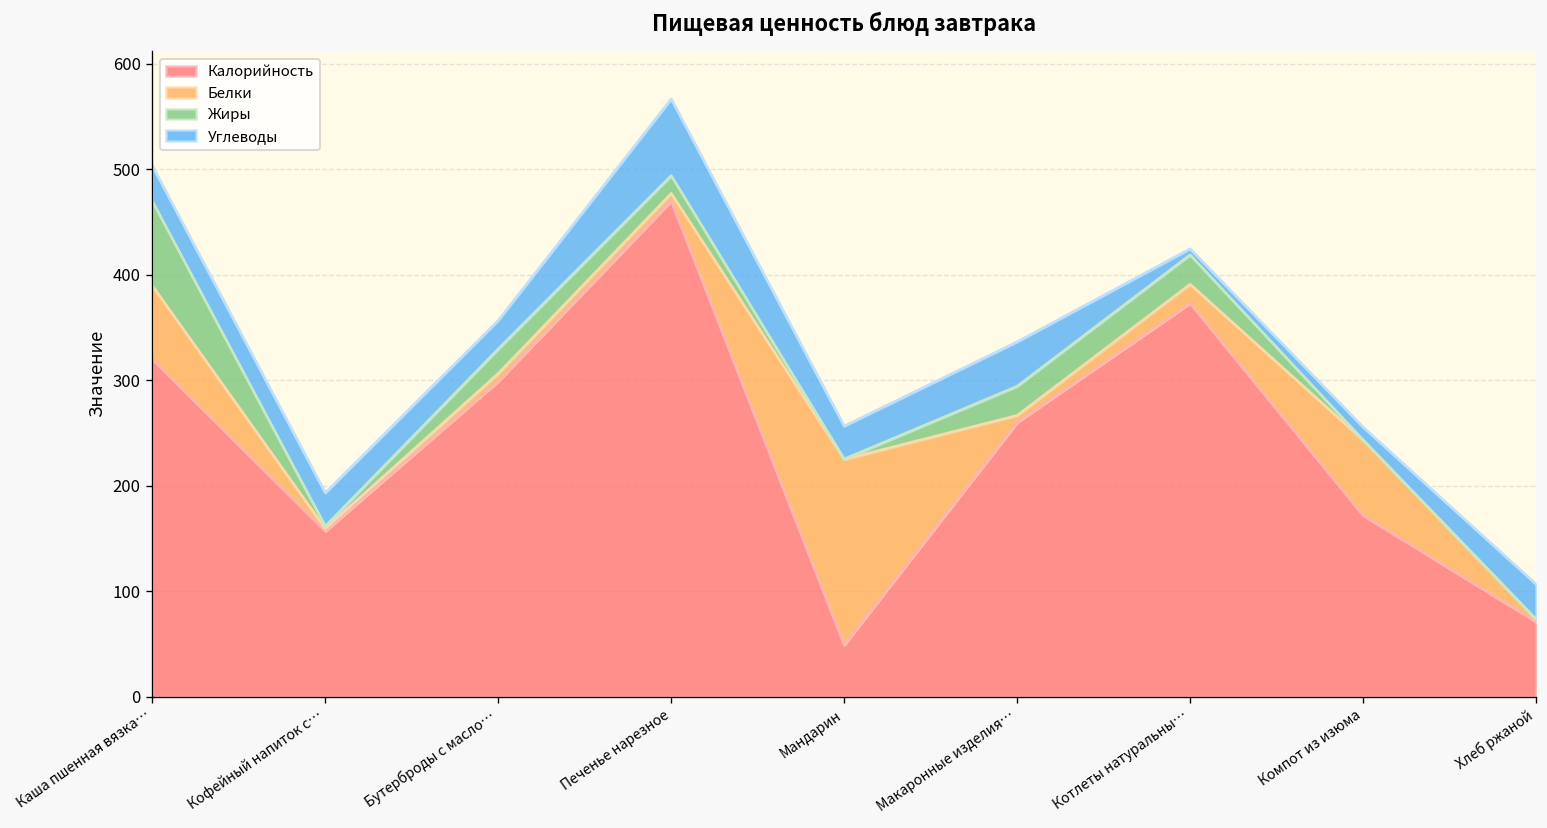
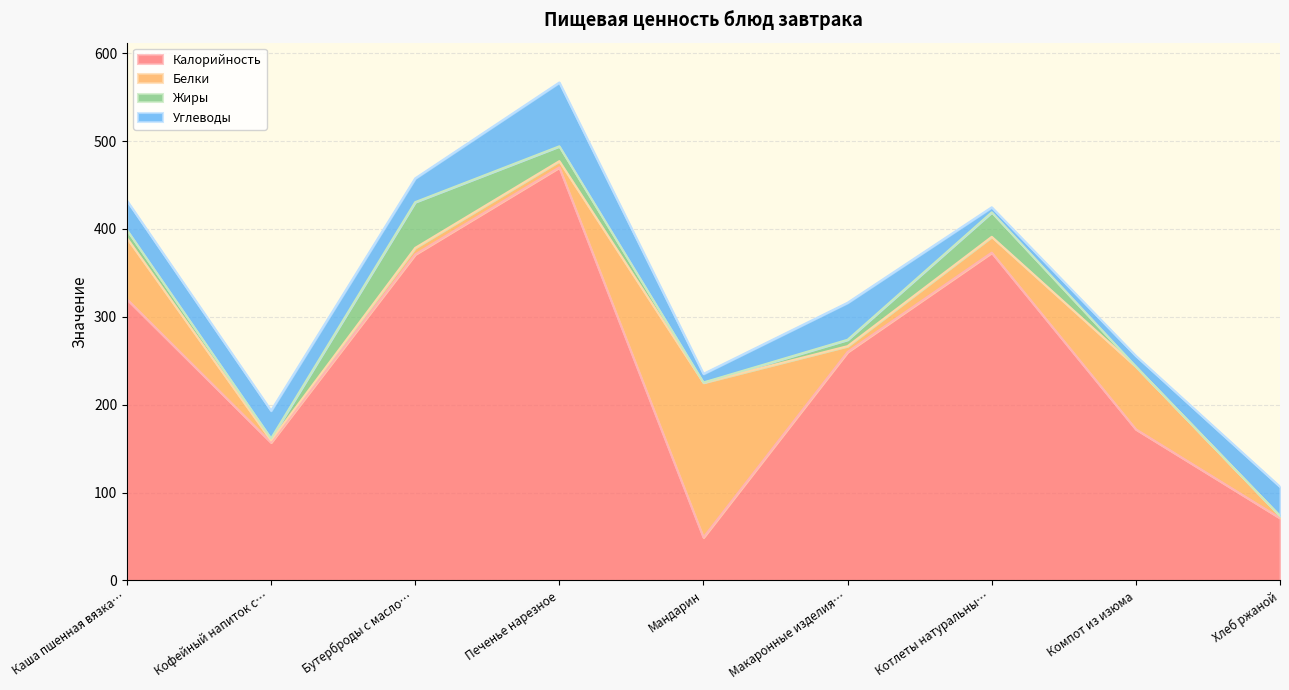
  {
    "Калорийность": {
      "Каша пшенная вязка…": 320,
-     "Бутерброды с масло…": 300,
+     "Бутерброды с масло…": 370,
      "Печенье нарезное": 470,
      "Мандарин": 50,
      "Макаронные изделия…": 260,
      "Котлеты натуральны…": 370,
      "Компот из изюма": 170
    },
    "Белки": {
      "Каша пшенная вязка…": 70,
      "Бутерброды с масло…": 10,
      "Печенье нарезное": 10,
      "Макаронные изделия…": 10,
      "Котлеты натуральны…": 20
    },
    "Жиры": {
-     "Каша пшенная вязка…": 80,
-     "Бутерброды с масло…": 20,
+     "Каша пшенная вязка…": 10,
+     "Бутерброды с масло…": 50,
      "Печенье нарезное": 20,
-     "Макаронные изделия…": 30,
+     "Макаронные изделия…": 10,
      "Котлеты натуральны…": 30
    },
    "Углеводы": {
      "Каша пшенная вязка…": 30,
      "Кофейный напиток с…": 30,
      "Бутерброды с масло…": 30,
      "Печенье нарезное": 70,
-     "Мандарин": 30,
+     "Мандарин": 10,
      "Макаронные изделия…": 40,
      "Котлеты натуральны…": 10,
      "Компот из изюма": 10,
      "Хлеб ржаной": 30
    }
  }
